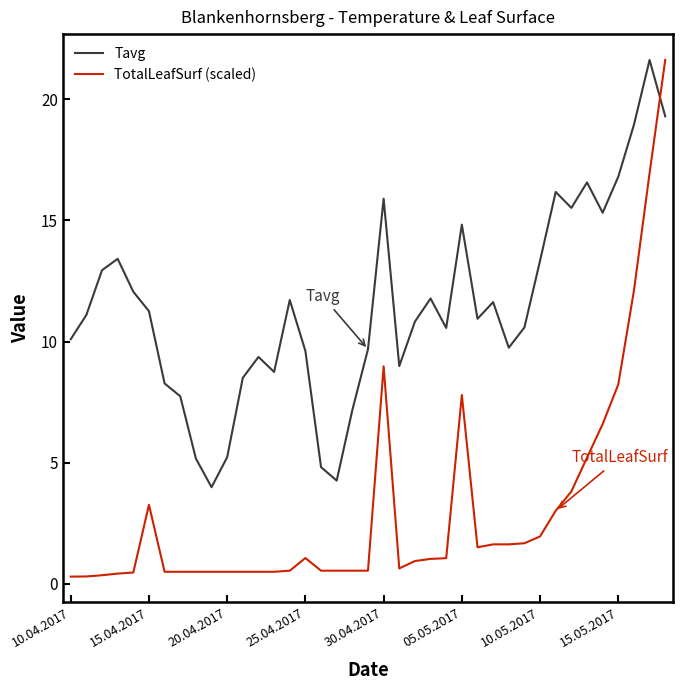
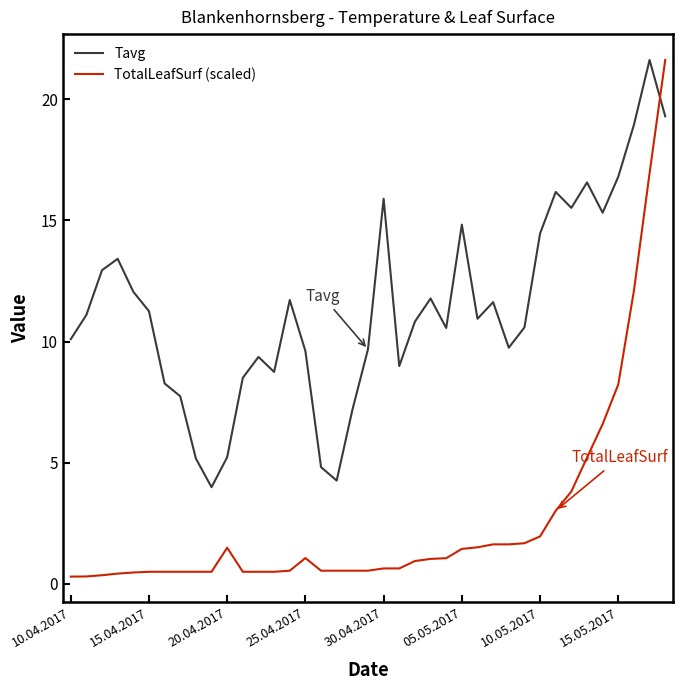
  {
    "Tavg": {
      "10.04.2017": 10.1,
      "15.04.2017": 11.3,
      "20.04.2017": 5.2,
      "25.04.2017": 9.6,
      "30.04.2017": 15.9,
      "05.05.2017": 14.8,
-     "10.05.2017": 13.3,
+     "10.05.2017": 14.5,
      "15.05.2017": 16.8
    },
    "TotalLeafSurf (scaled)": {
      "10.04.2017": 0.3,
-     "15.04.2017": 3.3,
-     "20.04.2017": 0.5,
+     "15.04.2017": 0.5,
+     "20.04.2017": 1.5,
      "25.04.2017": 1.1,
-     "30.04.2017": 9.0,
-     "05.05.2017": 7.8,
+     "30.04.2017": 0.6,
+     "05.05.2017": 1.4,
      "10.05.2017": 1.9,
      "15.05.2017": 8.2
    }
  }
